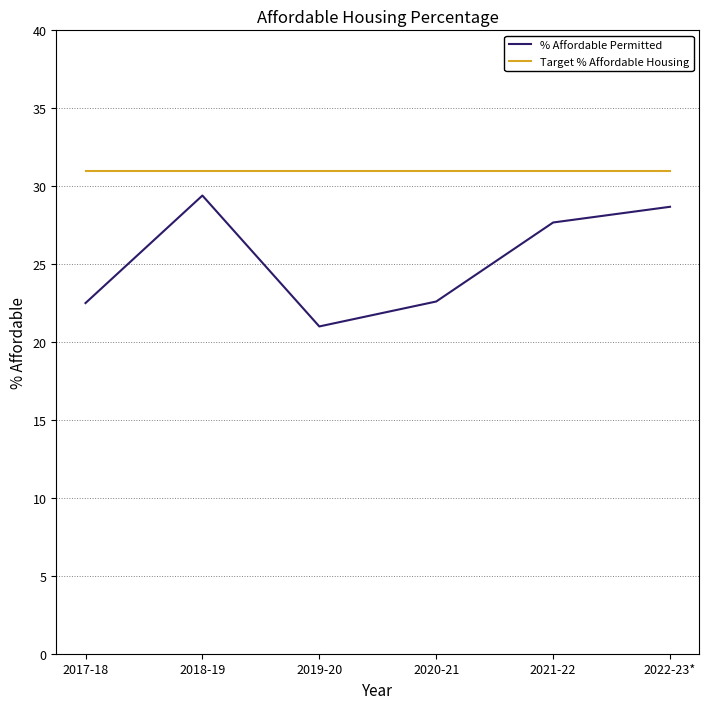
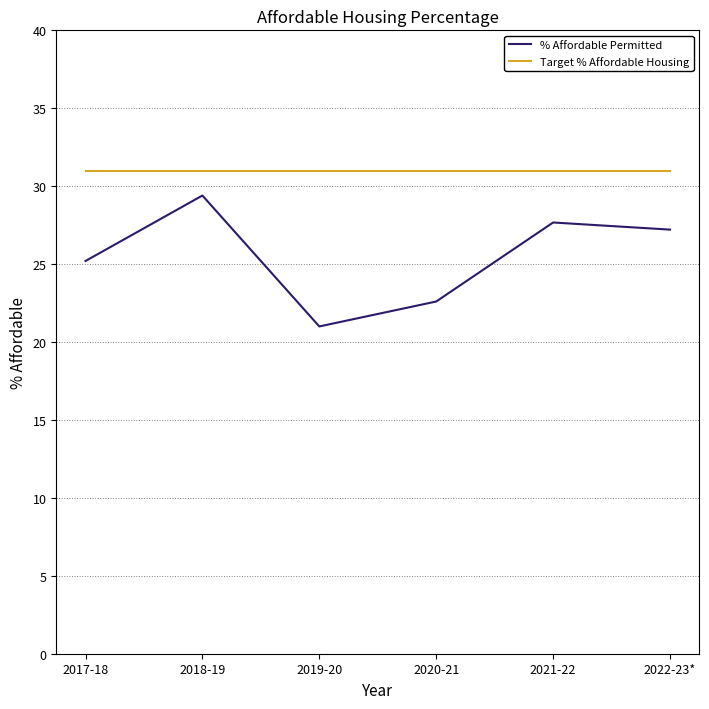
  {
    "% Affordable Permitted": {
-     "2017-18": 22.5,
+     "2017-18": 25.2,
      "2018-19": 29.4,
      "2019-20": 21.0,
      "2020-21": 22.6,
      "2021-22": 27.7,
-     "2022-23*": 28.7
+     "2022-23*": 27.2
    },
    "Target % Affordable Housing": {
      "2017-18": 31.0,
      "2018-19": 31.0,
      "2019-20": 31.0,
      "2020-21": 31.0,
      "2021-22": 31.0,
      "2022-23*": 31.0
    }
  }
